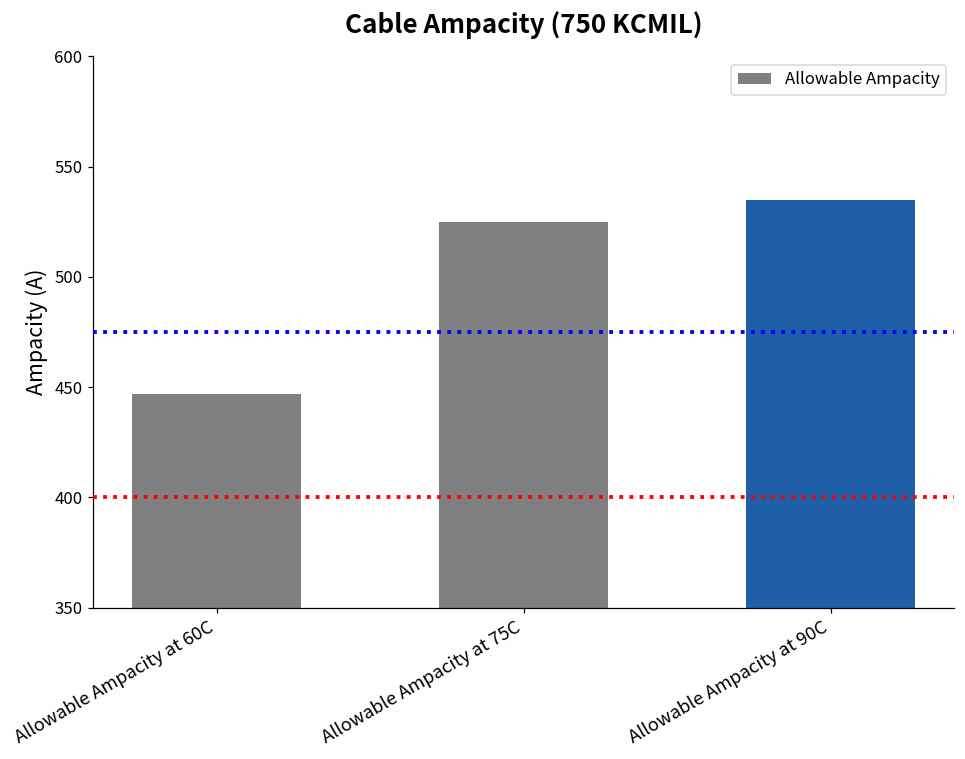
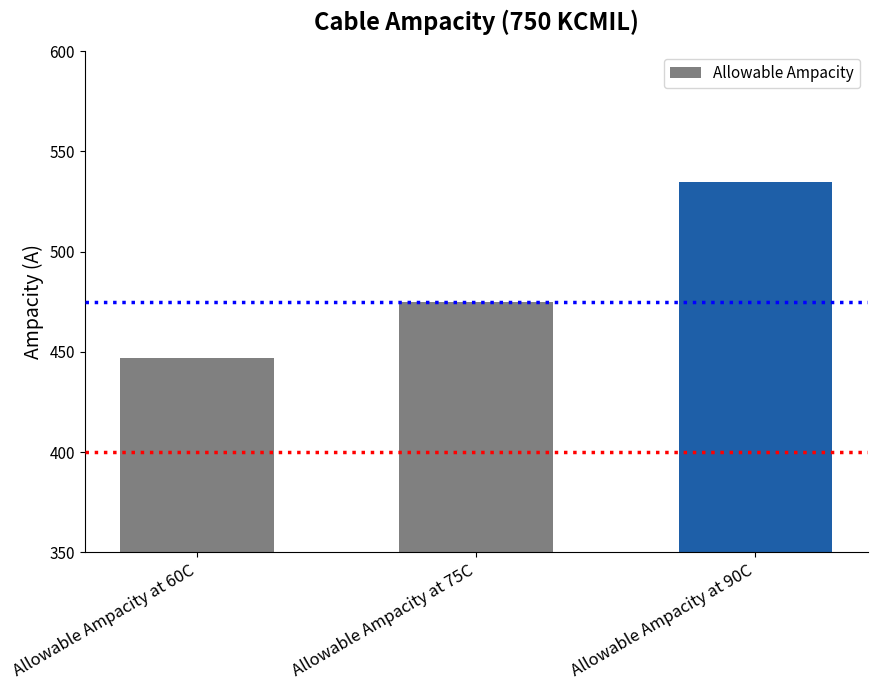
  {
    "Allowable Ampacity at 60C": 447,
-   "Allowable Ampacity at 75C": 525,
+   "Allowable Ampacity at 75C": 475,
    "Allowable Ampacity at 90C": 535
  }
